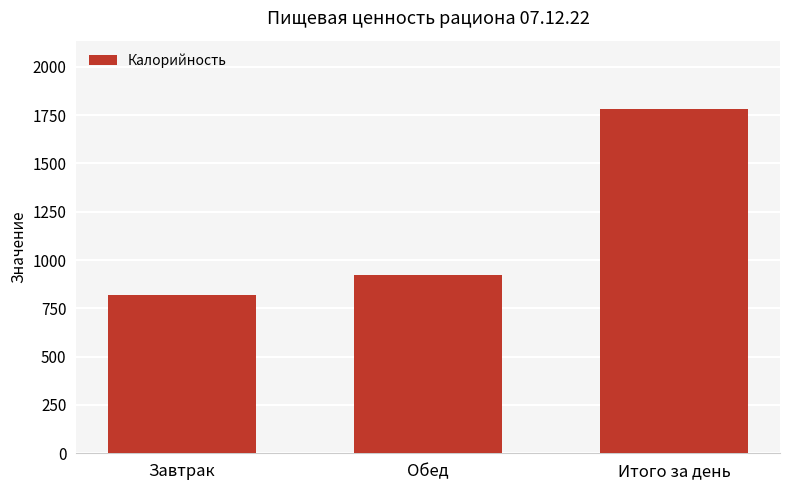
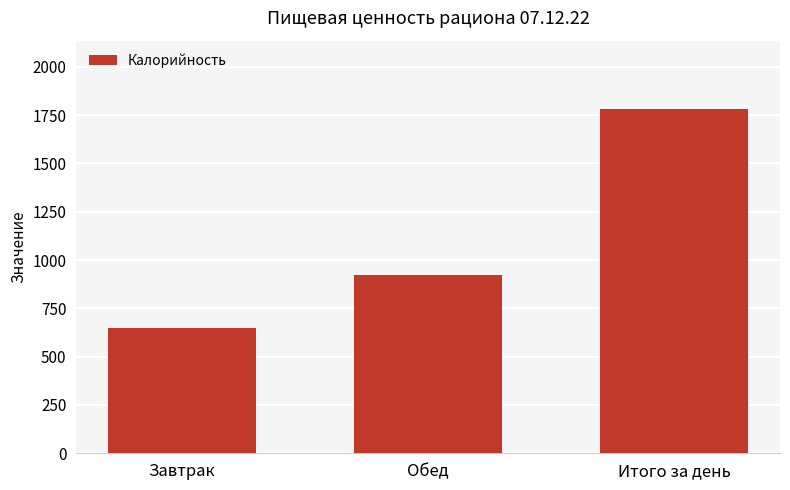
  {
-   "Завтрак": 820,
+   "Завтрак": 650,
    "Обед": 920,
    "Итого за день": 1780
  }
